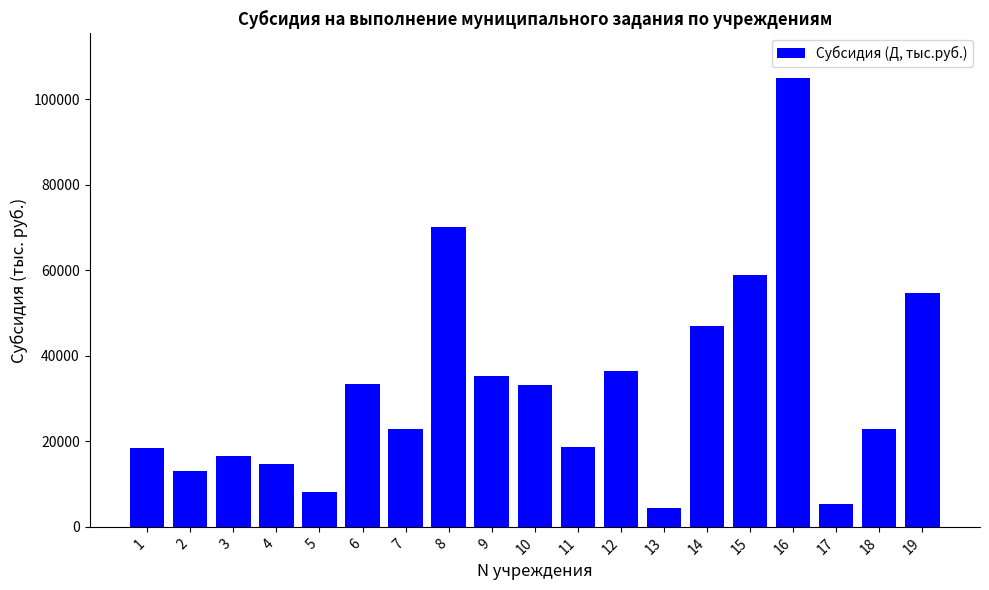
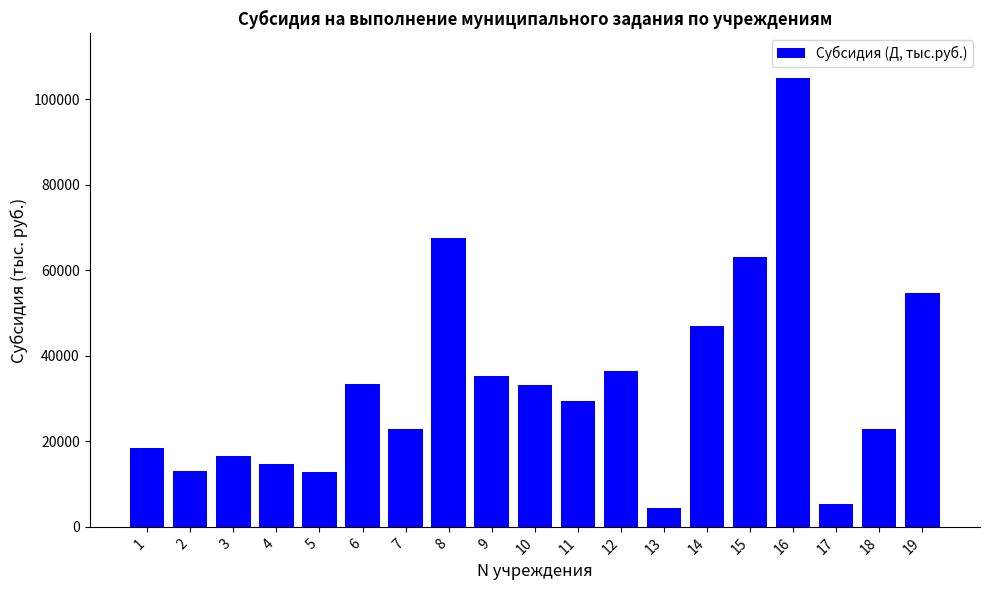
  {
    "1": 18000,
    "2": 13000,
    "3": 17000,
    "4": 15000,
-   "5": 8000,
+   "5": 13000,
    "6": 33000,
    "7": 23000,
-   "8": 70000,
+   "8": 68000,
    "9": 35000,
    "10": 33000,
-   "11": 19000,
+   "11": 30000,
    "12": 36000,
    "13": 4000,
    "14": 47000,
-   "15": 59000,
+   "15": 63000,
    "16": 105000,
    "17": 5000,
    "18": 23000,
    "19": 55000
  }
